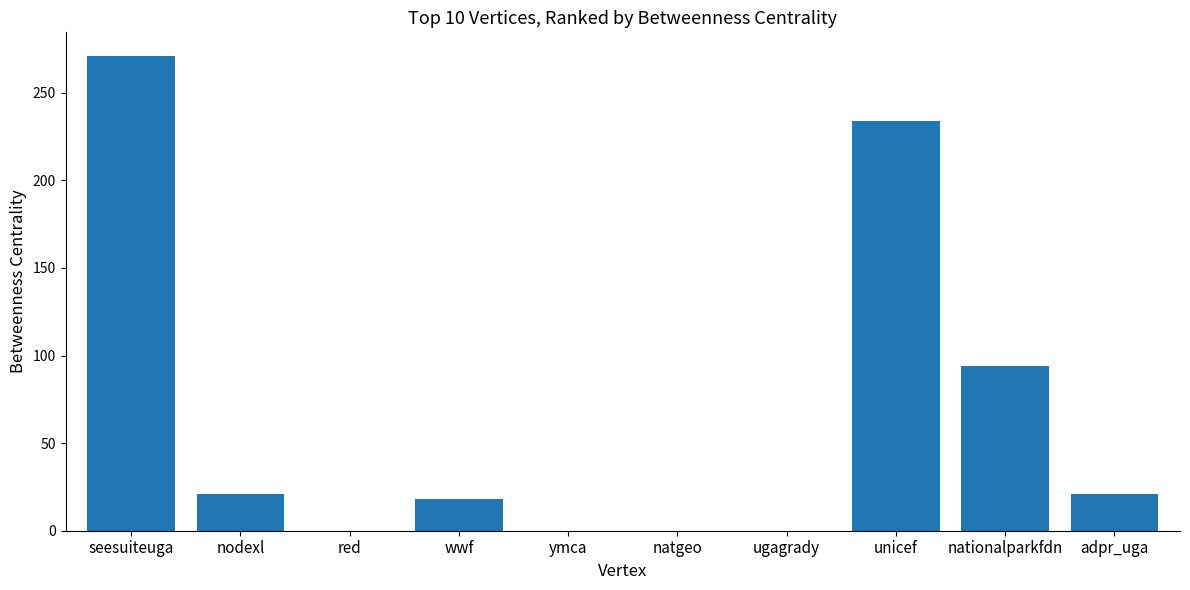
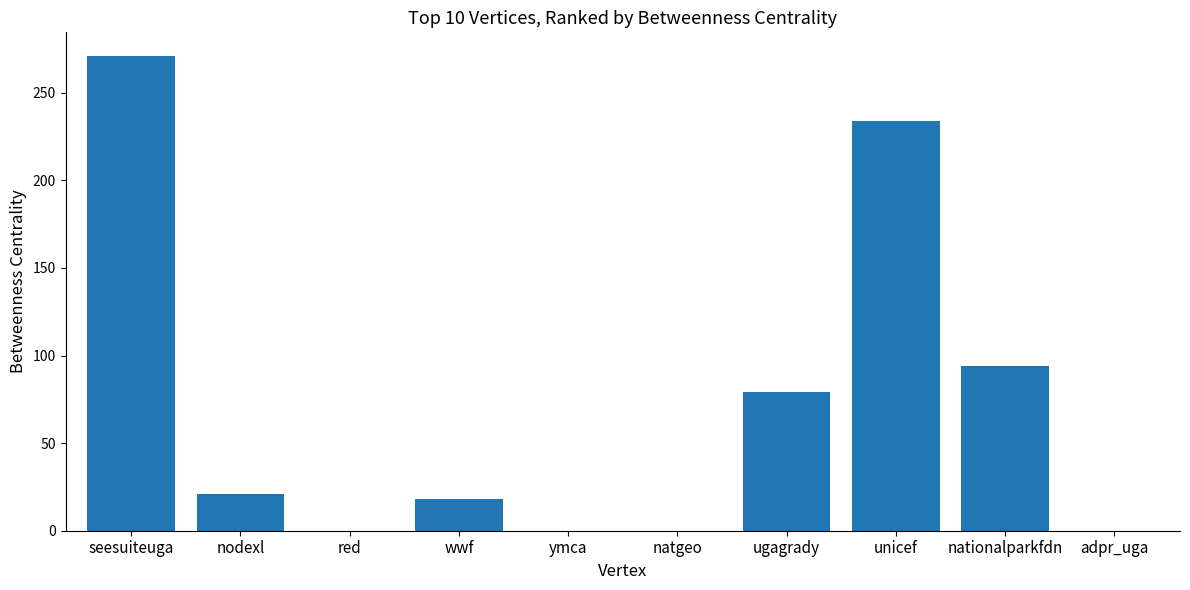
  {
    "seesuiteuga": 271,
    "nodexl": 21,
    "red": 0,
    "wwf": 18,
    "ymca": 0,
    "natgeo": 0,
-   "ugagrady": 0,
+   "ugagrady": 79,
    "unicef": 234,
    "nationalparkfdn": 94,
-   "adpr_uga": 21
+   "adpr_uga": 0
  }
